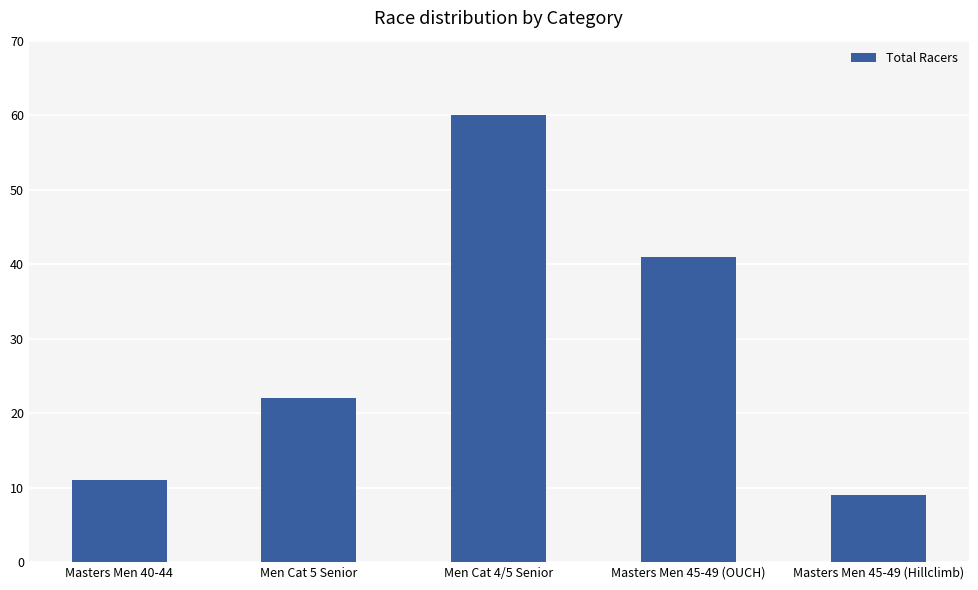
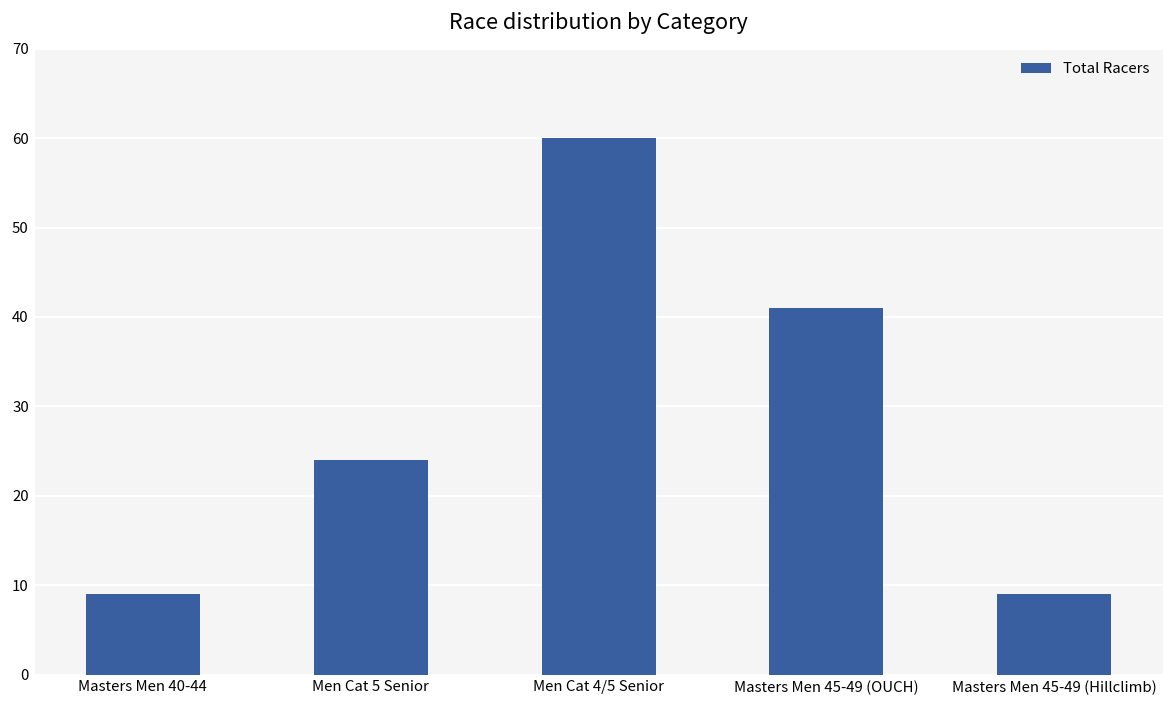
  {
-   "Masters Men 40-44": 11,
-   "Men Cat 5 Senior": 22,
+   "Masters Men 40-44": 9,
+   "Men Cat 5 Senior": 24,
    "Men Cat 4/5 Senior": 60,
    "Masters Men 45-49 (OUCH)": 41,
    "Masters Men 45-49 (Hillclimb)": 9
  }
